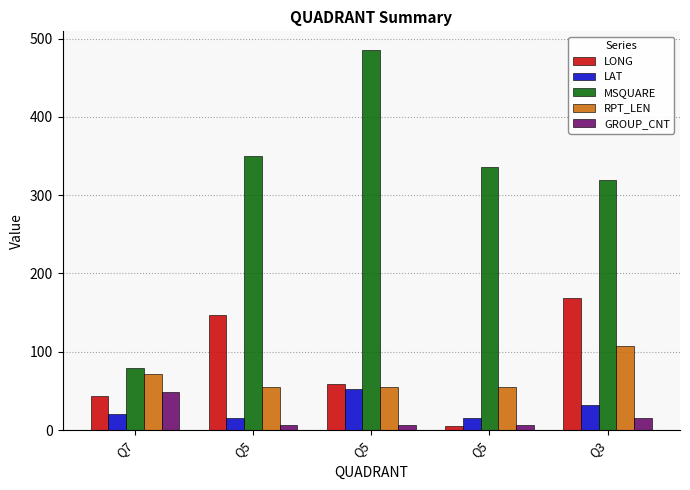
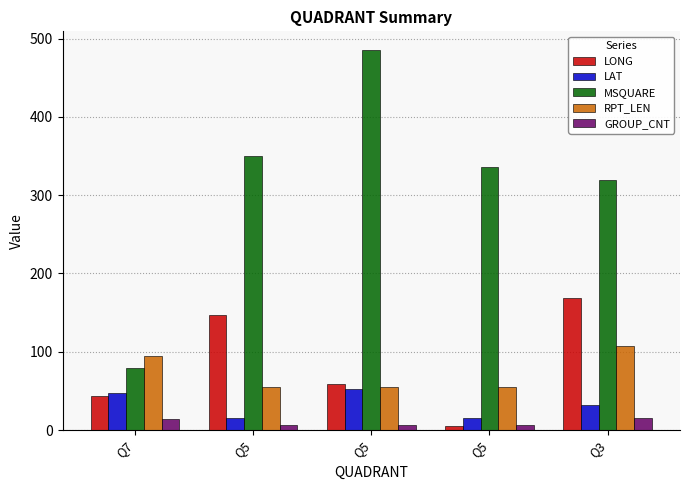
  {
    "LONG": {
      "Q7": 40,
      "Q3": 170
    },
    "LAT": {
-     "Q7": 20,
+     "Q7": 50,
      "Q3": 30
    },
    "MSQUARE": {
      "Q7": 80,
      "Q3": 320
    },
    "RPT_LEN": {
-     "Q7": 70,
+     "Q7": 100,
      "Q3": 110
    },
    "GROUP_CNT": {
-     "Q7": 50,
+     "Q7": 10,
      "Q3": 20
    }
  }
